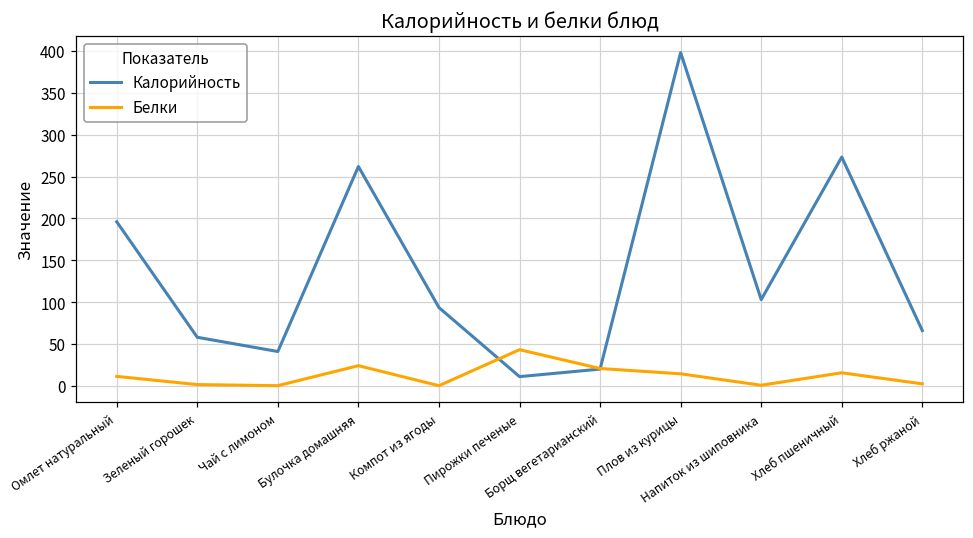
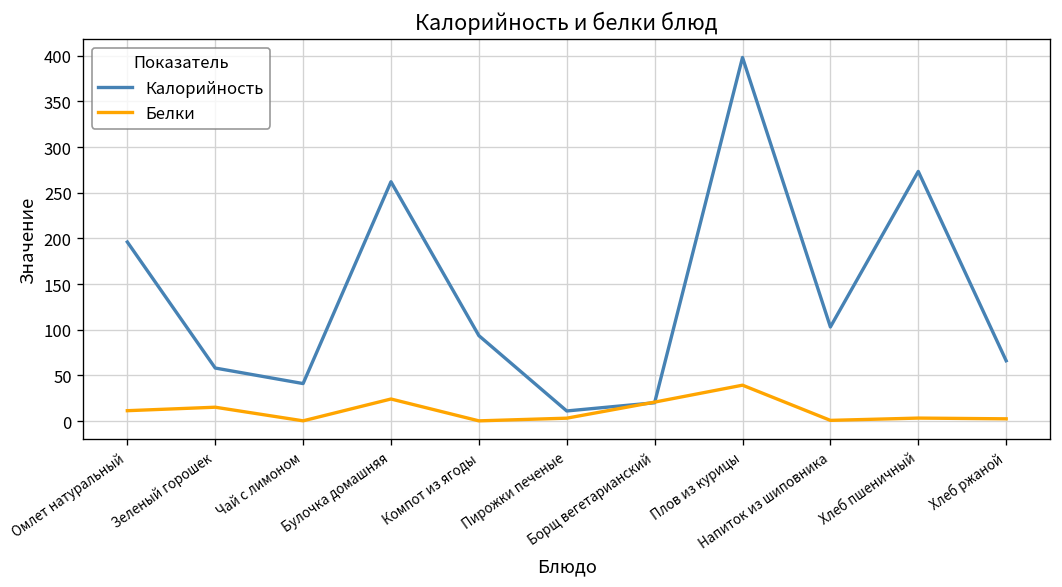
  {
    "Калорийность": {
      "Омлет натуральный": 200,
      "Зеленый горошек": 60,
      "Чай с лимоном": 40,
      "Булочка домашняя": 260,
      "Компот из ягоды": 90,
      "Пирожки печеные": 10,
      "Плов из курицы": 400,
      "Напиток из шиповника": 100,
      "Хлеб пшеничный": 270,
      "Хлеб ржаной": 70
    },
    "Белки": {
      "Омлет натуральный": 10,
-     "Зеленый горошек": 0,
+     "Зеленый горошек": 20,
      "Чай с лимоном": 0,
      "Булочка домашняя": 20,
      "Компот из ягоды": 0,
-     "Пирожки печеные": 40,
-     "Плов из курицы": 10,
+     "Пирожки печеные": 0,
+     "Плов из курицы": 40,
      "Напиток из шиповника": 0,
-     "Хлеб пшеничный": 20,
+     "Хлеб пшеничный": 0,
      "Хлеб ржаной": 0
    }
  }
